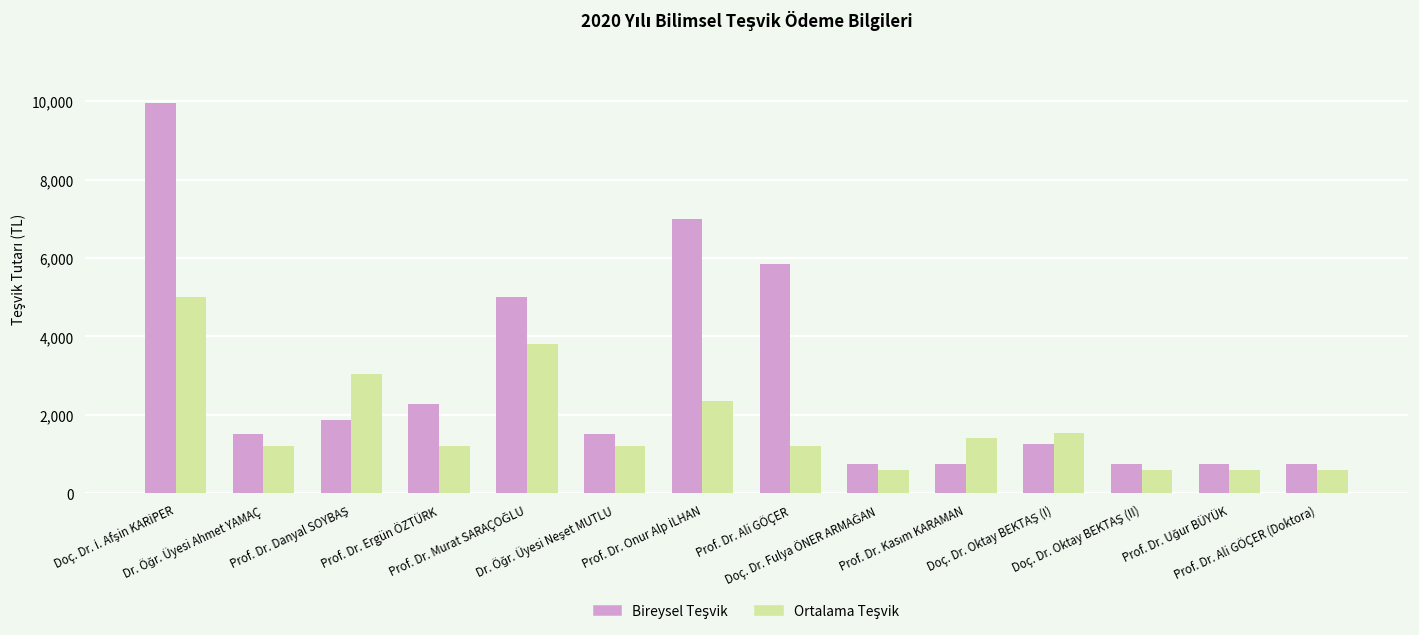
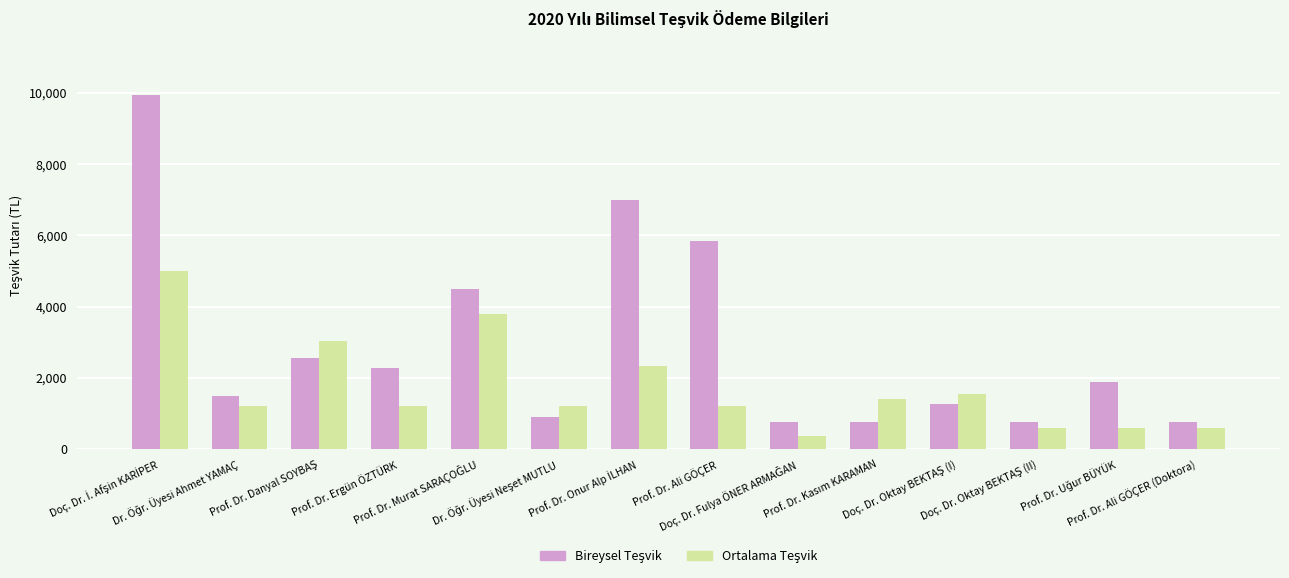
  {
    "Bireysel Teşvik": {
      "Doç. Dr. İ. Afşin KARİPER": "10,000",
      "Dr. Öğr. Üyesi Ahmet YAMAÇ": "1,500",
-     "Prof. Dr. Danyal SOYBAŞ": "1,900",
+     "Prof. Dr. Danyal SOYBAŞ": "2,600",
      "Prof. Dr. Ergün ÖZTÜRK": "2,300",
-     "Prof. Dr. Murat SARAÇOĞLU": "5,000",
-     "Dr. Öğr. Üyesi Neşet MUTLU": "1,500",
+     "Prof. Dr. Murat SARAÇOĞLU": "4,500",
+     "Dr. Öğr. Üyesi Neşet MUTLU": "900",
      "Prof. Dr. Onur Alp İLHAN": "7,000",
      "Prof. Dr. Ali GÖÇER": "5,900",
      "Doç. Dr. Fulya ÖNER ARMAĞAN": "800",
      "Prof. Dr. Kasım KARAMAN": "800",
      "Doç. Dr. Oktay BEKTAŞ (I)": "1,300",
      "Doç. Dr. Oktay BEKTAŞ (II)": "800",
-     "Prof. Dr. Uğur BÜYÜK": "800",
+     "Prof. Dr. Uğur BÜYÜK": "1,900",
      "Prof. Dr. Ali GÖÇER (Doktora)": "800"
    },
    "Ortalama Teşvik": {
      "Doç. Dr. İ. Afşin KARİPER": "5,000",
      "Dr. Öğr. Üyesi Ahmet YAMAÇ": "1,200",
      "Prof. Dr. Danyal SOYBAŞ": "3,000",
      "Prof. Dr. Ergün ÖZTÜRK": "1,200",
      "Prof. Dr. Murat SARAÇOĞLU": "3,800",
      "Dr. Öğr. Üyesi Neşet MUTLU": "1,200",
      "Prof. Dr. Onur Alp İLHAN": "2,300",
      "Prof. Dr. Ali GÖÇER": "1,200",
-     "Doç. Dr. Fulya ÖNER ARMAĞAN": "600",
+     "Doç. Dr. Fulya ÖNER ARMAĞAN": "400",
      "Prof. Dr. Kasım KARAMAN": "1,400",
      "Doç. Dr. Oktay BEKTAŞ (I)": "1,500",
      "Doç. Dr. Oktay BEKTAŞ (II)": "600",
      "Prof. Dr. Uğur BÜYÜK": "600",
      "Prof. Dr. Ali GÖÇER (Doktora)": "600"
    }
  }
